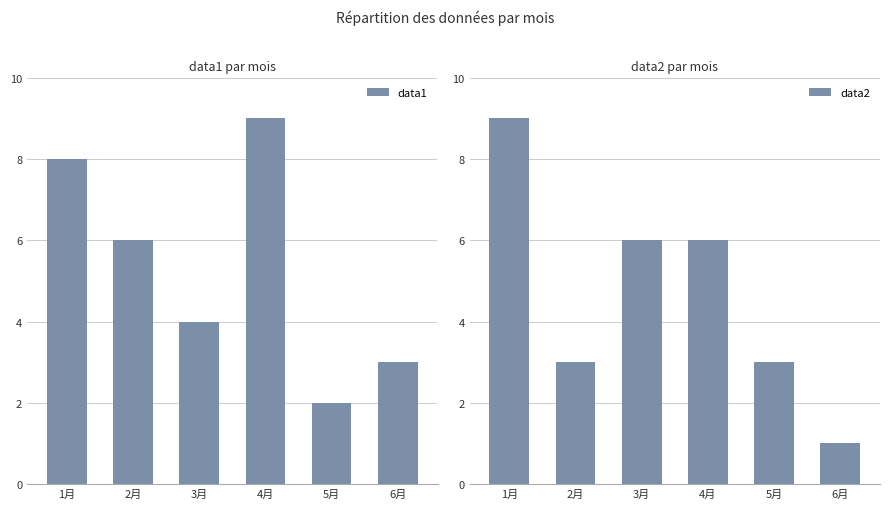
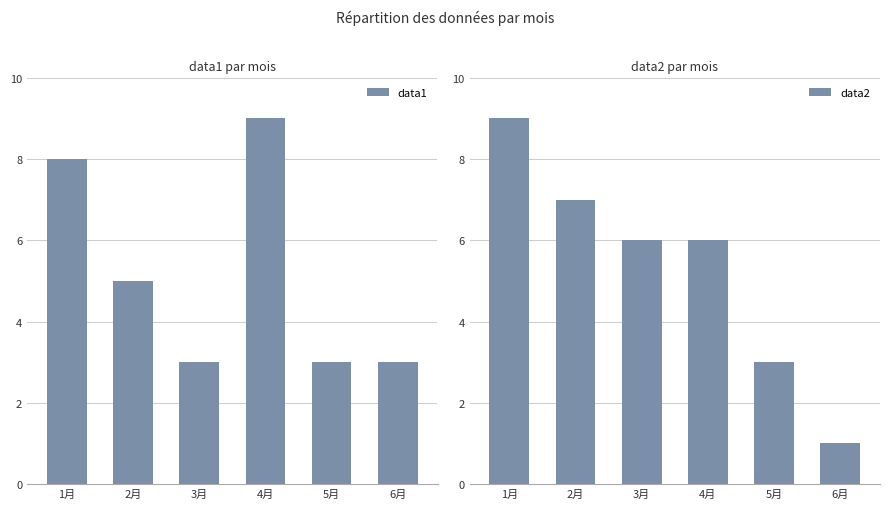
  {
    "data1 par mois": {
      "1月": 8,
-     "2月": 6,
-     "3月": 4,
+     "2月": 5,
+     "3月": 3,
      "4月": 9,
-     "5月": 2,
+     "5月": 3,
      "6月": 3
    },
    "data2 par mois": {
      "1月": 9,
-     "2月": 3,
+     "2月": 7,
      "3月": 6,
      "4月": 6,
      "5月": 3,
      "6月": 1
    }
  }
